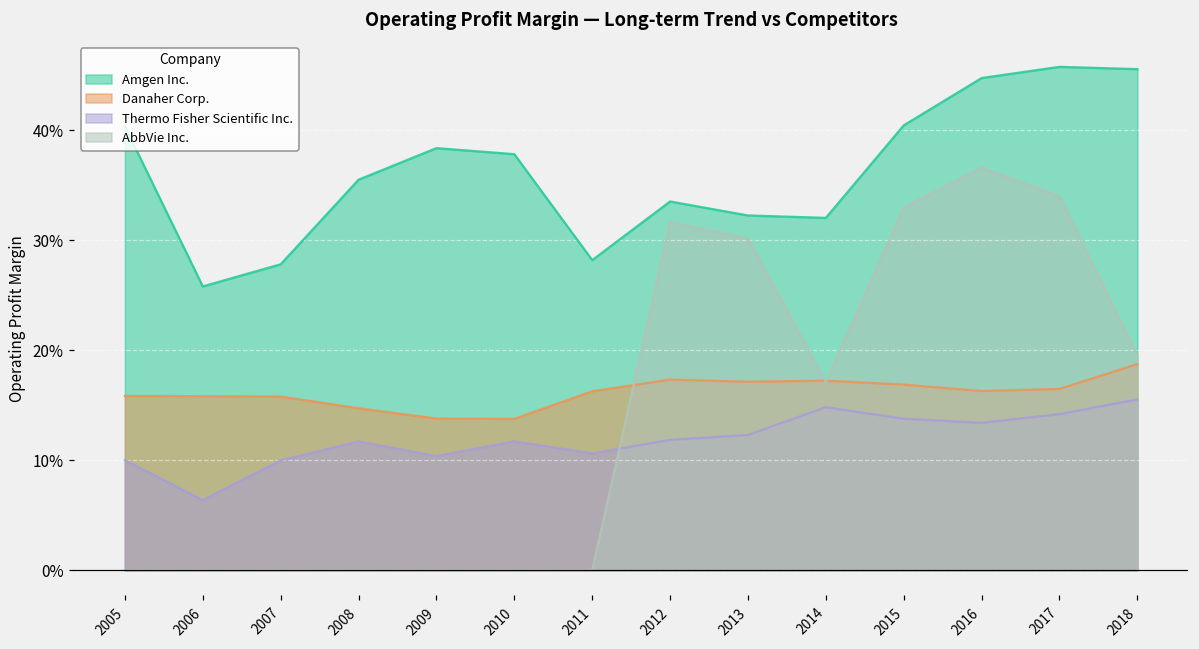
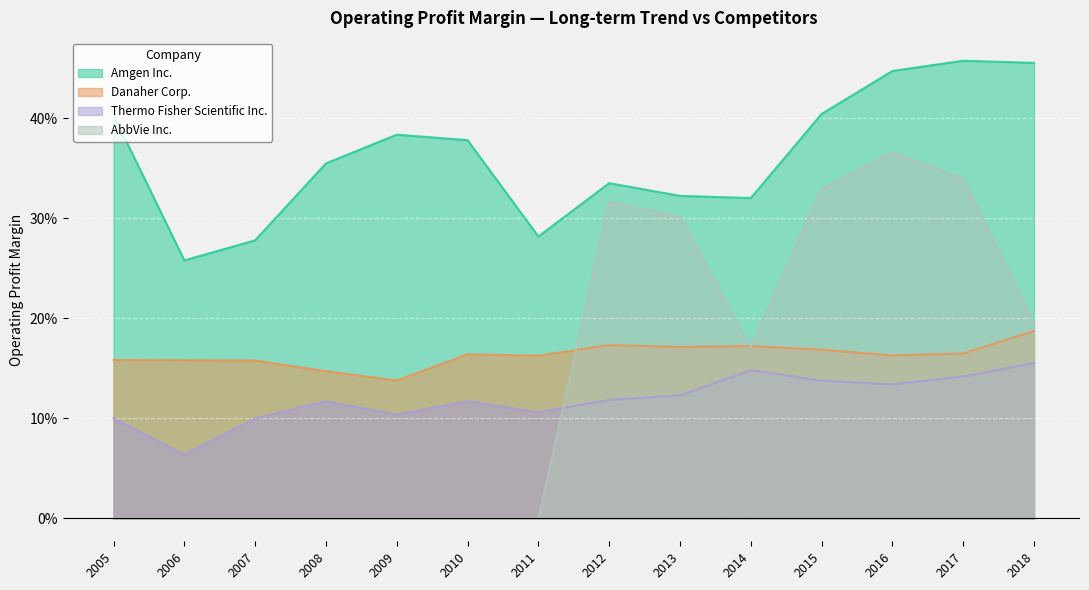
  {
    "Amgen Inc.": {
      "2006": "25.8%",
      "2007": "27.8%",
      "2008": "35.5%",
      "2009": "38.4%",
      "2010": "37.8%",
      "2011": "28.2%",
      "2012": "33.5%",
      "2013": "32.3%",
      "2014": "32.0%",
      "2015": "40.4%",
      "2016": "44.7%",
      "2017": "45.8%",
      "2018": "45.6%"
    },
    "Danaher Corp.": {
      "2005": "15.8%",
      "2006": "15.8%",
      "2007": "15.8%",
      "2008": "14.7%",
      "2009": "13.8%",
-     "2010": "13.8%",
+     "2010": "16.4%",
      "2011": "16.3%",
      "2012": "17.3%",
      "2013": "17.1%",
      "2015": "16.9%",
      "2016": "16.3%",
      "2017": "16.5%",
      "2018": "18.7%"
    }
  }
